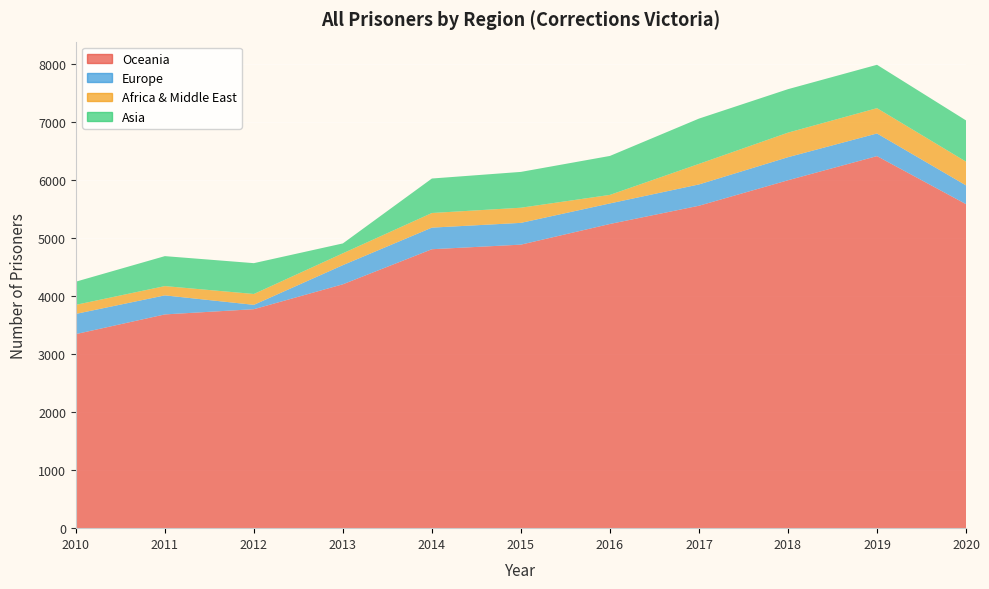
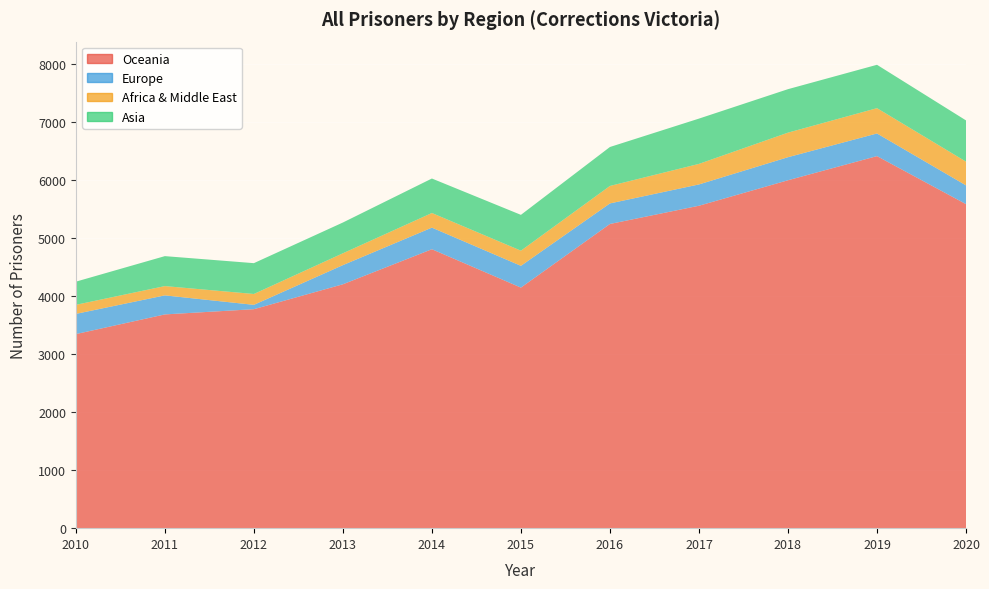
  {
    "Oceania": {
      "2010": 3300,
      "2011": 3700,
      "2012": 3800,
      "2013": 4200,
      "2014": 4800,
-     "2015": 4900,
+     "2015": 4100,
      "2016": 5200,
      "2017": 5600,
      "2018": 6000,
      "2019": 6400,
      "2020": 5600
    },
    "Europe": {
      "2010": 300,
      "2011": 300,
      "2012": 100,
      "2013": 300,
      "2014": 400,
      "2015": 400,
      "2016": 400,
      "2017": 400,
      "2018": 400,
      "2019": 400,
      "2020": 300
    },
    "Africa & Middle East": {
      "2010": 200,
      "2011": 200,
      "2012": 200,
      "2013": 200,
      "2014": 300,
      "2015": 300,
-     "2016": 100,
+     "2016": 300,
      "2017": 400,
      "2018": 400,
      "2019": 400,
      "2020": 400
    },
    "Asia": {
      "2010": 400,
      "2011": 500,
      "2012": 500,
-     "2013": 200,
+     "2013": 500,
      "2014": 600,
      "2015": 600,
      "2016": 700,
      "2017": 800,
      "2018": 700,
      "2019": 700,
      "2020": 700
    }
  }
